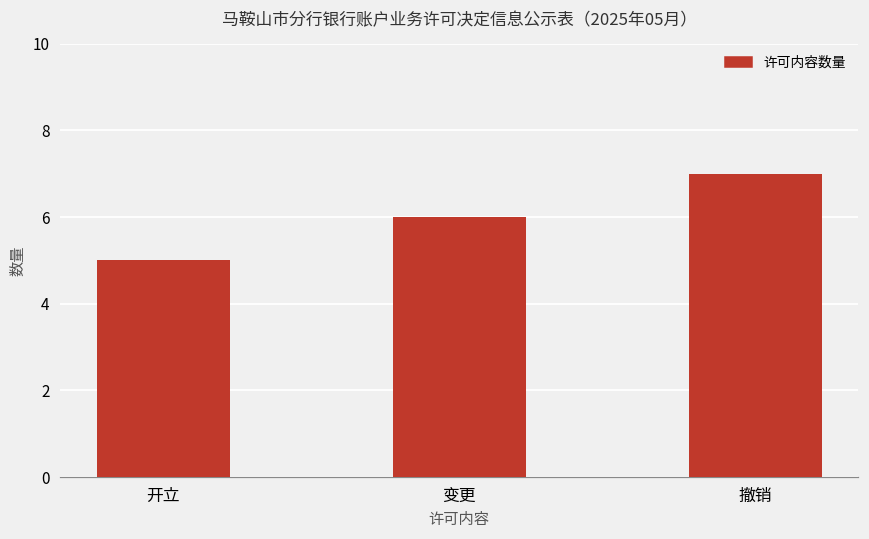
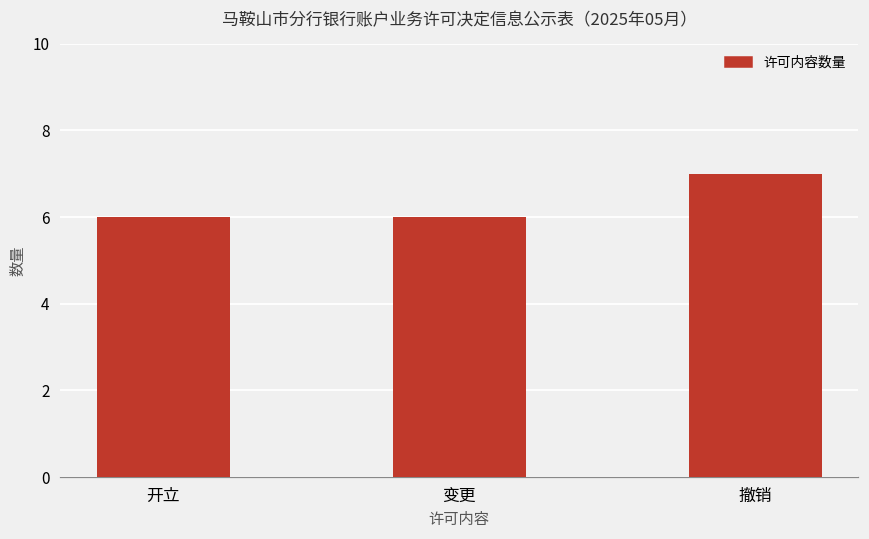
  {
-   "开立": 5,
+   "开立": 6,
    "变更": 6,
    "撤销": 7
  }
